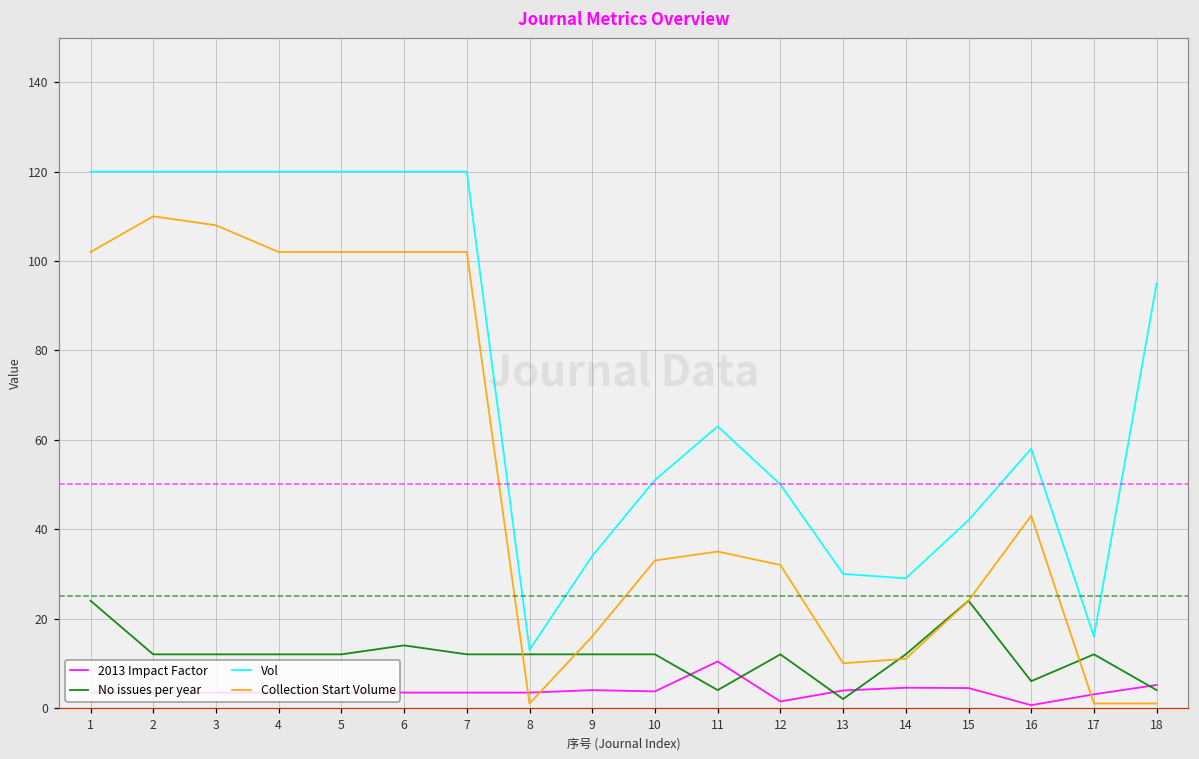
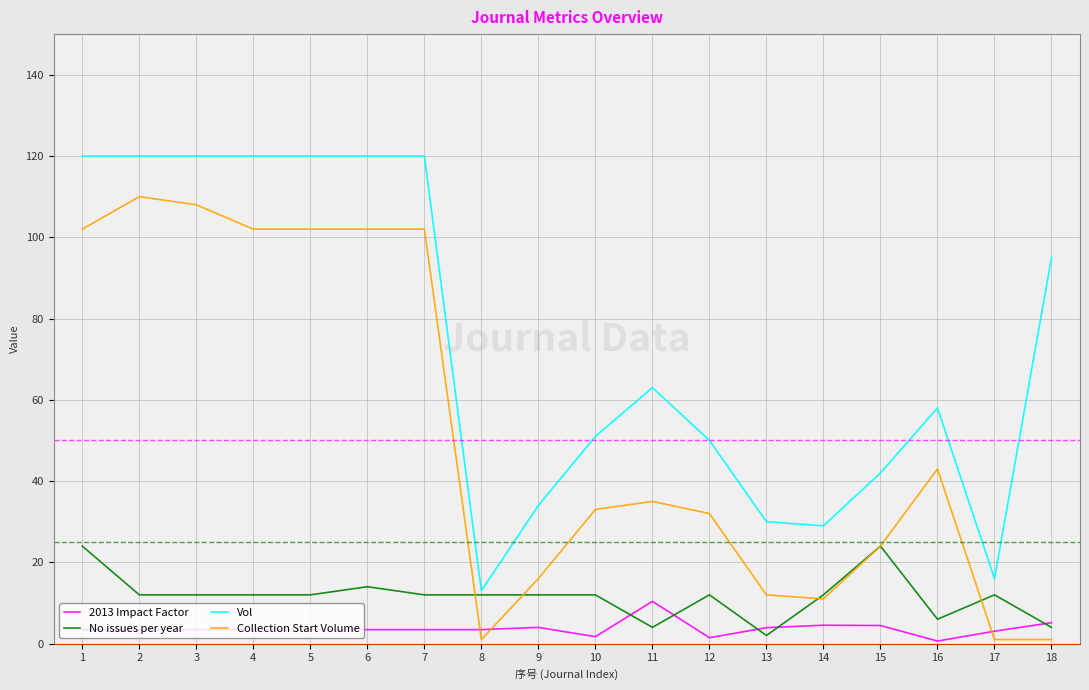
  {
    "2013 Impact Factor": {
      "6": 3,
      "7": 3,
      "8": 3,
      "9": 4,
-     "10": 4,
+     "10": 2,
      "11": 10,
      "12": 1,
      "13": 4,
      "14": 5,
      "15": 4,
      "16": 1,
      "17": 3,
      "18": 5
    },
    "No issues per year": {
      "1": 24,
      "2": 12,
      "3": 12,
      "4": 12,
      "5": 12,
      "6": 14,
      "7": 12,
      "8": 12,
      "9": 12,
      "10": 12,
      "11": 4,
      "12": 12,
      "13": 2,
      "14": 12,
      "16": 6,
      "17": 12,
      "18": 4
    },
    "Vol": {
      "1": 120,
      "2": 120,
      "3": 120,
      "4": 120,
      "5": 120,
      "6": 120,
      "7": 120,
      "8": 13,
      "9": 34,
      "10": 51,
      "11": 63,
      "12": 50,
      "13": 30,
      "14": 29,
      "15": 42,
      "16": 58,
      "17": 16,
      "18": 95
    },
    "Collection Start Volume": {
      "1": 102,
      "2": 110,
      "3": 108,
      "4": 102,
      "5": 102,
      "6": 102,
      "7": 102,
      "8": 1,
      "9": 16,
      "10": 33,
      "11": 35,
      "12": 32,
-     "13": 10,
+     "13": 12,
      "14": 11,
      "16": 43,
      "17": 1,
      "18": 1
    }
  }
